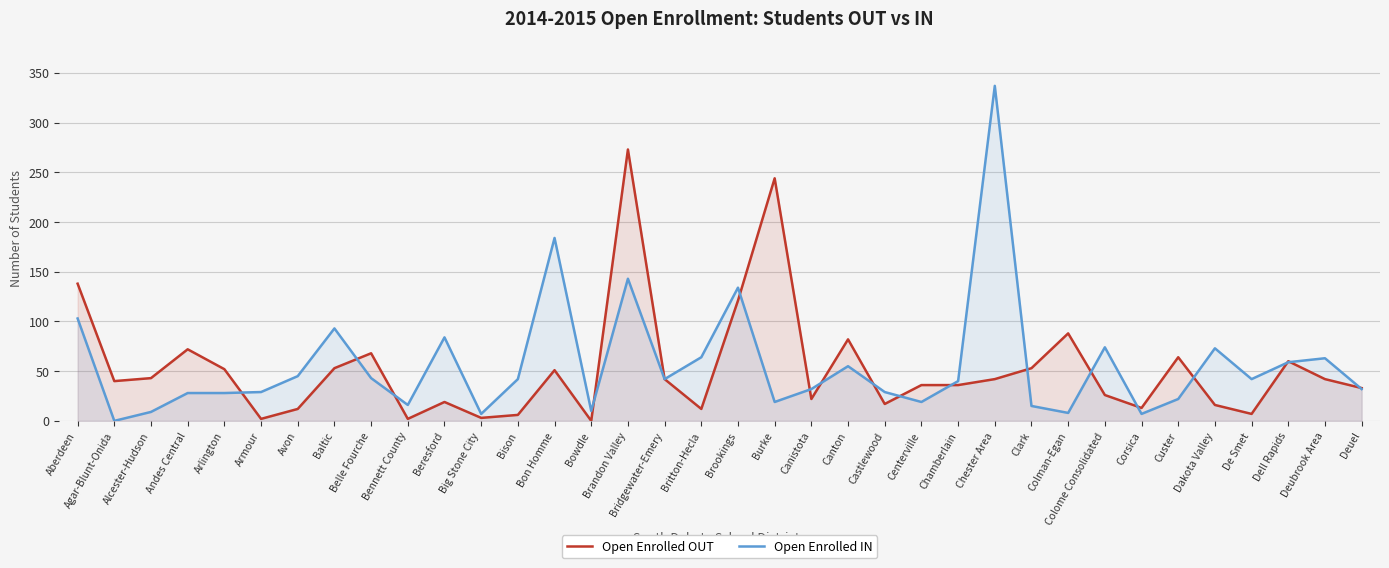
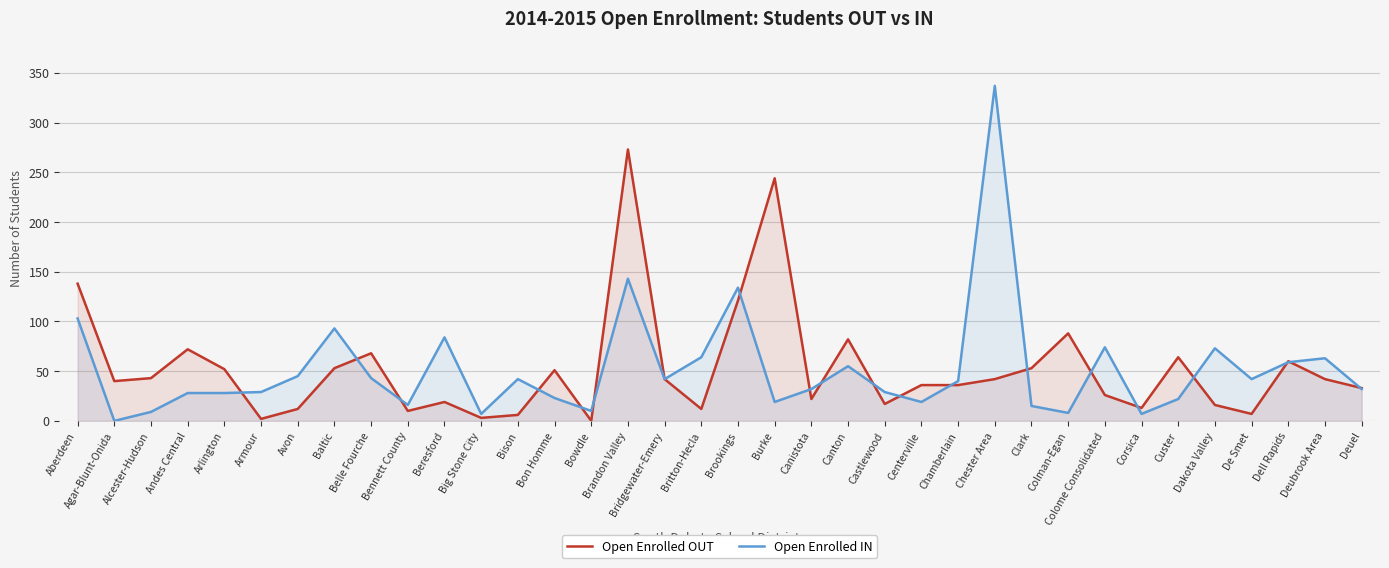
  {
    "Open Enrolled OUT": {
      "Aberdeen": 140,
      "Agar-Blunt-Onida": 40,
      "Alcester-Hudson": 40,
      "Andes Central": 70,
      "Arlington": 50,
      "Armour": 0,
      "Avon": 10,
      "Baltic": 50,
      "Belle Fourche": 70,
-     "Bennett County": 0,
+     "Bennett County": 10,
      "Beresford": 20,
      "Big Stone City": 0,
      "Bison": 10,
      "Bon Homme": 50,
      "Bowdle": 0,
      "Brandon Valley": 270,
      "Britton-Hecla": 10,
      "Brookings": 120,
      "Burke": 240,
      "Canistota": 20,
      "Canton": 80,
      "Castlewood": 20,
      "Centerville": 40,
      "Chamberlain": 40,
      "Chester Area": 40,
      "Clark": 50,
      "Colman-Egan": 90,
      "Colome Consolidated": 30,
      "Corsica": 10,
      "Custer": 60,
      "Dakota Valley": 20,
      "De Smet": 10,
      "Deubrook Area": 40
    },
    "Open Enrolled IN": {
      "Aberdeen": 100,
      "Agar-Blunt-Onida": 0,
      "Alcester-Hudson": 10,
      "Andes Central": 30,
      "Arlington": 30,
      "Armour": 30,
      "Avon": 50,
      "Baltic": 90,
      "Belle Fourche": 40,
      "Bennett County": 20,
      "Beresford": 80,
      "Big Stone City": 10,
      "Bison": 40,
-     "Bon Homme": 180,
+     "Bon Homme": 20,
      "Bowdle": 10,
      "Brandon Valley": 140,
      "Britton-Hecla": 60,
      "Brookings": 130,
      "Burke": 20,
      "Canistota": 30,
      "Canton": 60,
      "Castlewood": 30,
      "Centerville": 20,
      "Chamberlain": 40,
      "Chester Area": 340,
      "Clark": 20,
      "Colman-Egan": 10,
      "Colome Consolidated": 70,
      "Corsica": 10,
      "Custer": 20,
      "Dakota Valley": 70,
      "De Smet": 40,
      "Deubrook Area": 60
    }
  }
